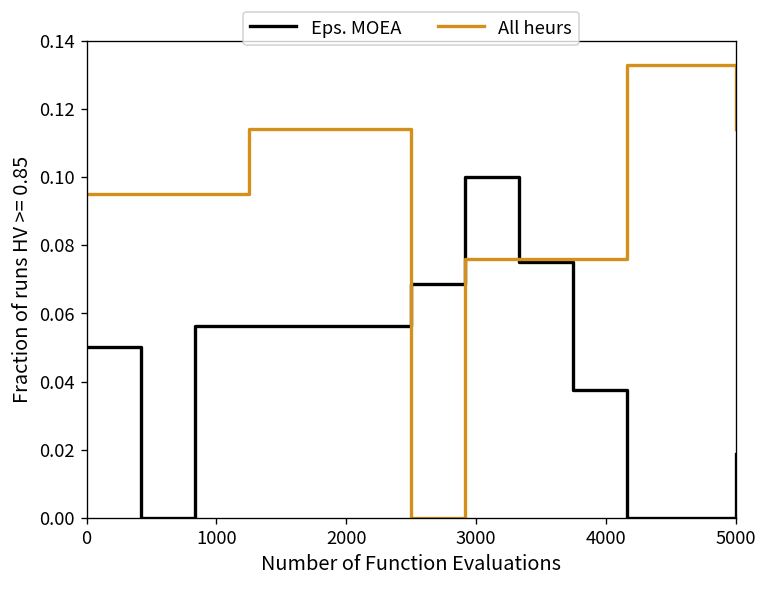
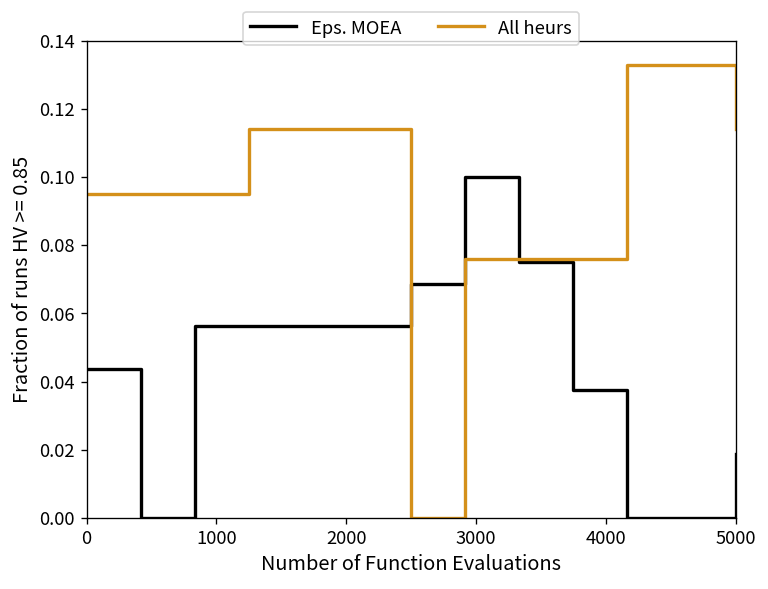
  {
    "Eps. MOEA": {
-     "0": 0.050,
+     "0": 0.044,
      "5000": 0.019
    },
    "All heurs": {
      "0": 0.095,
      "5000": 0.114
    }
  }
